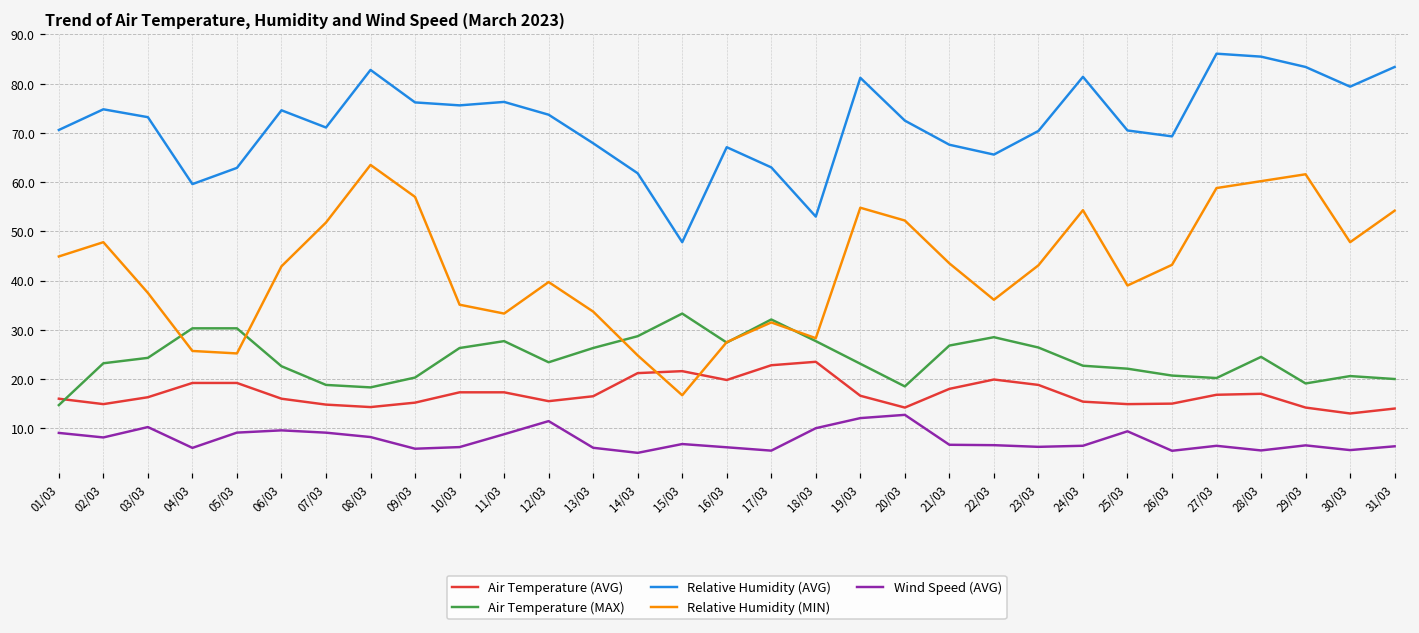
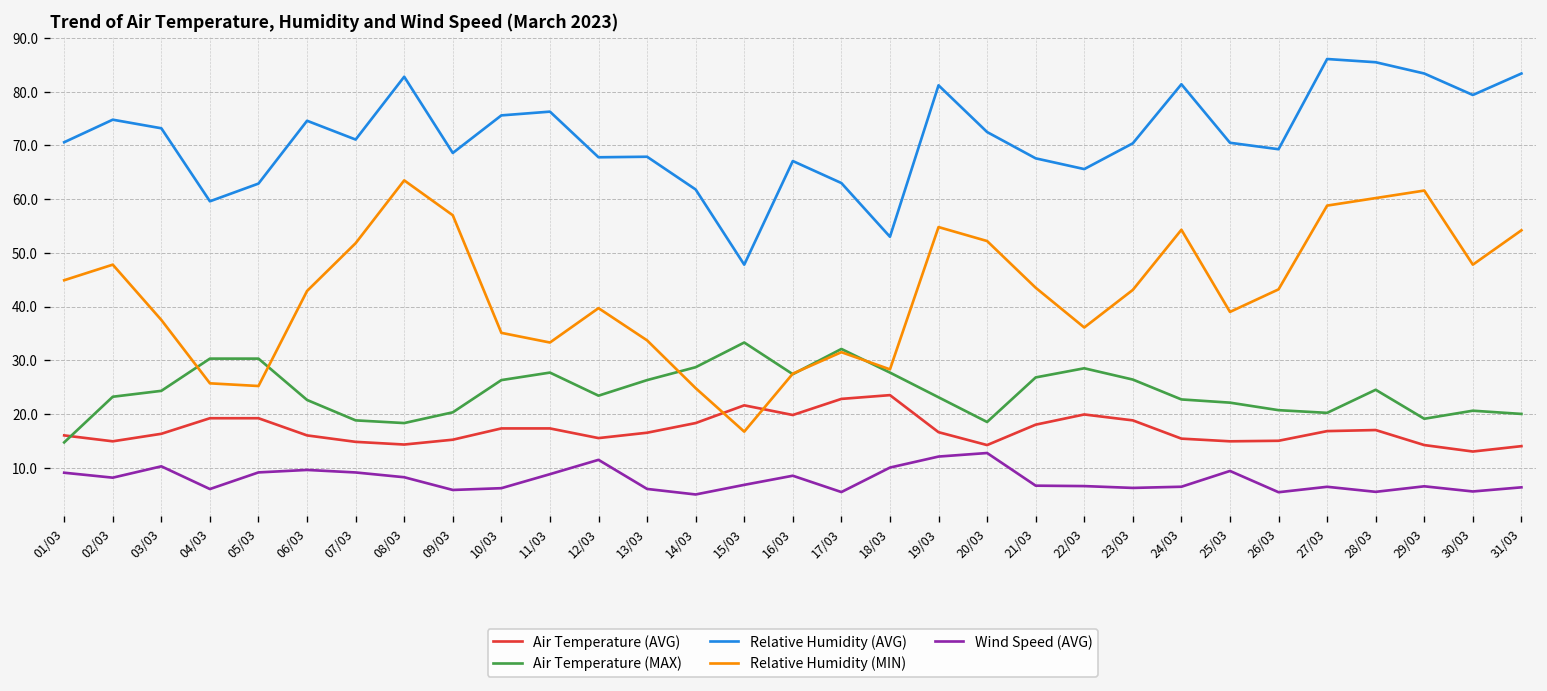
  {
    "Air Temperature (AVG)": {
      "01/03": 16,
      "02/03": 15,
      "03/03": 16,
      "04/03": 19,
      "05/03": 19,
      "06/03": 16,
      "07/03": 15,
      "08/03": 14,
      "09/03": 15,
      "10/03": 17,
      "11/03": 17,
      "12/03": 16,
      "13/03": 17,
-     "14/03": 21,
+     "14/03": 18,
      "15/03": 22,
      "16/03": 20,
      "17/03": 23,
      "18/03": 24,
      "19/03": 17,
      "20/03": 14,
      "21/03": 18,
      "22/03": 20,
      "23/03": 19,
      "24/03": 15,
      "25/03": 15,
      "26/03": 15,
      "27/03": 17,
      "28/03": 17,
      "29/03": 14,
      "30/03": 13,
      "31/03": 14
    },
    "Air Temperature (MAX)": {
      "01/03": 15,
      "02/03": 23,
      "03/03": 24,
      "04/03": 30,
      "05/03": 30,
      "06/03": 23,
      "07/03": 19,
      "08/03": 18,
      "09/03": 20,
      "10/03": 26,
      "11/03": 28,
      "12/03": 23,
      "13/03": 26,
      "14/03": 29,
      "15/03": 33,
      "17/03": 32,
      "18/03": 28,
      "19/03": 23,
      "20/03": 19,
      "21/03": 27,
      "22/03": 29,
      "23/03": 26,
      "24/03": 23,
      "25/03": 22,
      "26/03": 21,
      "27/03": 20,
      "28/03": 25,
      "29/03": 19,
      "30/03": 21,
      "31/03": 20
    },
    "Relative Humidity (AVG)": {
      "01/03": 71,
      "02/03": 75,
      "03/03": 73,
      "04/03": 60,
      "05/03": 63,
      "06/03": 75,
      "07/03": 71,
      "08/03": 83,
-     "09/03": 76,
+     "09/03": 69,
      "10/03": 76,
      "11/03": 76,
-     "12/03": 74,
+     "12/03": 68,
      "13/03": 68,
      "14/03": 62,
      "15/03": 48,
      "16/03": 67,
      "17/03": 63,
      "18/03": 53,
      "19/03": 81,
      "20/03": 73,
      "21/03": 68,
      "22/03": 66,
      "23/03": 70,
      "24/03": 81,
      "25/03": 71,
      "26/03": 69,
      "27/03": 86,
      "28/03": 86,
      "29/03": 83,
      "30/03": 79,
      "31/03": 83
    },
    "Relative Humidity (MIN)": {
      "01/03": 45,
      "02/03": 48,
      "03/03": 38,
      "04/03": 26,
      "05/03": 25,
      "06/03": 43,
      "07/03": 52,
      "08/03": 64,
      "09/03": 57,
      "10/03": 35,
      "11/03": 33,
      "12/03": 40,
      "13/03": 34,
      "14/03": 25,
      "15/03": 17,
      "17/03": 32,
      "18/03": 28,
      "19/03": 55,
      "20/03": 52,
      "21/03": 44,
      "22/03": 36,
      "23/03": 43,
      "24/03": 54,
      "25/03": 39,
      "26/03": 43,
      "27/03": 59,
      "28/03": 60,
      "29/03": 62,
      "30/03": 48,
      "31/03": 54
    },
    "Wind Speed (AVG)": {
      "01/03": 9,
      "02/03": 8,
      "03/03": 10,
      "04/03": 6,
      "05/03": 9,
      "06/03": 10,
      "07/03": 9,
      "08/03": 8,
      "09/03": 6,
      "10/03": 6,
      "11/03": 9,
      "12/03": 11,
      "13/03": 6,
      "14/03": 5,
      "15/03": 7,
-     "16/03": 6,
+     "16/03": 8,
      "17/03": 5,
      "18/03": 10,
      "19/03": 12,
      "20/03": 13,
      "21/03": 7,
      "22/03": 7,
      "23/03": 6,
      "24/03": 6,
      "25/03": 9,
      "26/03": 5,
      "27/03": 6,
      "28/03": 5,
      "29/03": 7,
      "30/03": 6,
      "31/03": 6
    }
  }
